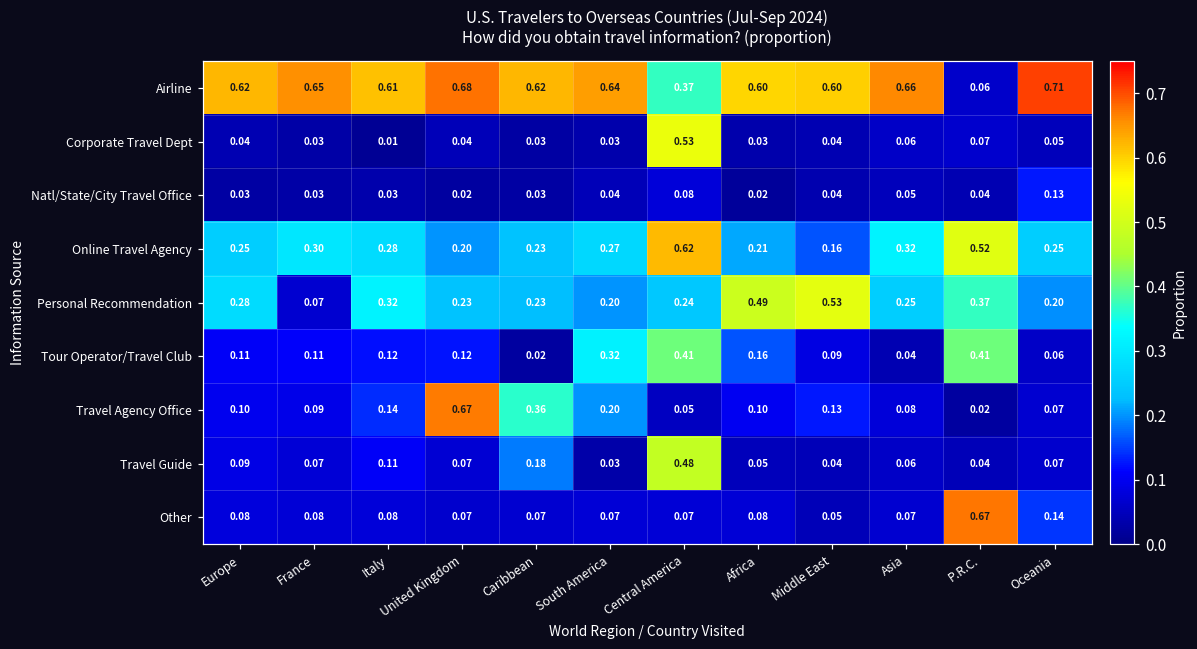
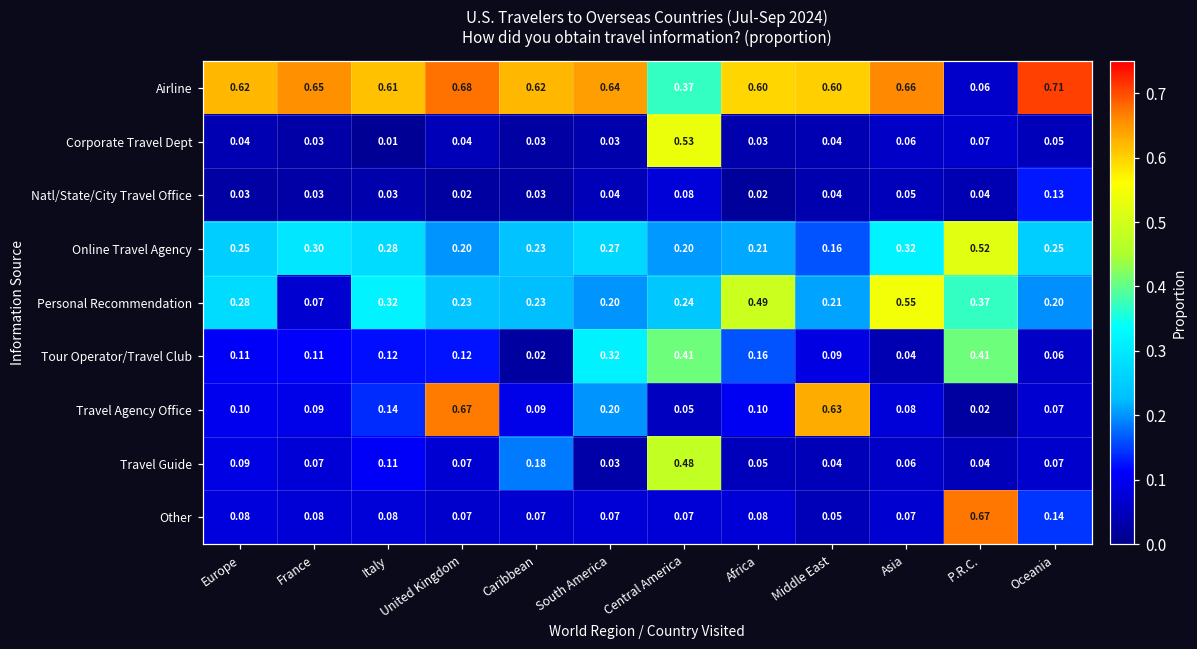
  {
    "Airline": {
      "Europe": 0.62,
      "France": 0.65,
      "Italy": 0.61,
      "United Kingdom": 0.68,
      "Caribbean": 0.62,
      "South America": 0.64,
      "Central America": 0.37,
      "Africa": 0.60,
      "Middle East": 0.60,
      "Asia": 0.66,
      "P.R.C.": 0.06,
      "Oceania": 0.71
    },
    "Corporate Travel Dept": {
      "Europe": 0.04,
      "France": 0.03,
      "Italy": 0.01,
      "United Kingdom": 0.04,
      "Caribbean": 0.03,
      "South America": 0.03,
      "Central America": 0.53,
      "Africa": 0.03,
      "Middle East": 0.04,
      "Asia": 0.06,
      "P.R.C.": 0.07,
      "Oceania": 0.05
    },
    "Natl/State/City Travel Office": {
      "Europe": 0.03,
      "France": 0.03,
      "Italy": 0.03,
      "United Kingdom": 0.02,
      "Caribbean": 0.03,
      "South America": 0.04,
      "Central America": 0.08,
      "Africa": 0.02,
      "Middle East": 0.04,
      "Asia": 0.05,
      "P.R.C.": 0.04,
      "Oceania": 0.13
    },
    "Online Travel Agency": {
      "Europe": 0.25,
      "France": 0.30,
      "Italy": 0.28,
      "United Kingdom": 0.20,
      "Caribbean": 0.23,
      "South America": 0.27,
-     "Central America": 0.62,
+     "Central America": 0.20,
      "Africa": 0.21,
      "Middle East": 0.16,
      "Asia": 0.32,
      "P.R.C.": 0.52,
      "Oceania": 0.25
    },
    "Personal Recommendation": {
      "Europe": 0.28,
      "France": 0.07,
      "Italy": 0.32,
      "United Kingdom": 0.23,
      "Caribbean": 0.23,
      "South America": 0.20,
      "Central America": 0.24,
      "Africa": 0.49,
-     "Middle East": 0.53,
-     "Asia": 0.25,
+     "Middle East": 0.21,
+     "Asia": 0.55,
      "P.R.C.": 0.37,
      "Oceania": 0.20
    },
    "Tour Operator/Travel Club": {
      "Europe": 0.11,
      "France": 0.11,
      "Italy": 0.12,
      "United Kingdom": 0.12,
      "Caribbean": 0.02,
      "South America": 0.32,
      "Central America": 0.41,
      "Africa": 0.16,
      "Middle East": 0.09,
      "Asia": 0.04,
      "P.R.C.": 0.41,
      "Oceania": 0.06
    },
    "Travel Agency Office": {
      "Europe": 0.10,
      "France": 0.09,
      "Italy": 0.14,
      "United Kingdom": 0.67,
-     "Caribbean": 0.36,
+     "Caribbean": 0.09,
      "South America": 0.20,
      "Central America": 0.05,
      "Africa": 0.10,
-     "Middle East": 0.13,
+     "Middle East": 0.63,
      "Asia": 0.08,
      "P.R.C.": 0.02,
      "Oceania": 0.07
    },
    "Travel Guide": {
      "Europe": 0.09,
      "France": 0.07,
      "Italy": 0.11,
      "United Kingdom": 0.07,
      "Caribbean": 0.18,
      "South America": 0.03,
      "Central America": 0.48,
      "Africa": 0.05,
      "Middle East": 0.04,
      "Asia": 0.06,
      "P.R.C.": 0.04,
      "Oceania": 0.07
    },
    "Other": {
      "Europe": 0.08,
      "France": 0.08,
      "Italy": 0.08,
      "United Kingdom": 0.07,
      "Caribbean": 0.07,
      "South America": 0.07,
      "Central America": 0.07,
      "Africa": 0.08,
      "Middle East": 0.05,
      "Asia": 0.07,
      "P.R.C.": 0.67,
      "Oceania": 0.14
    }
  }
